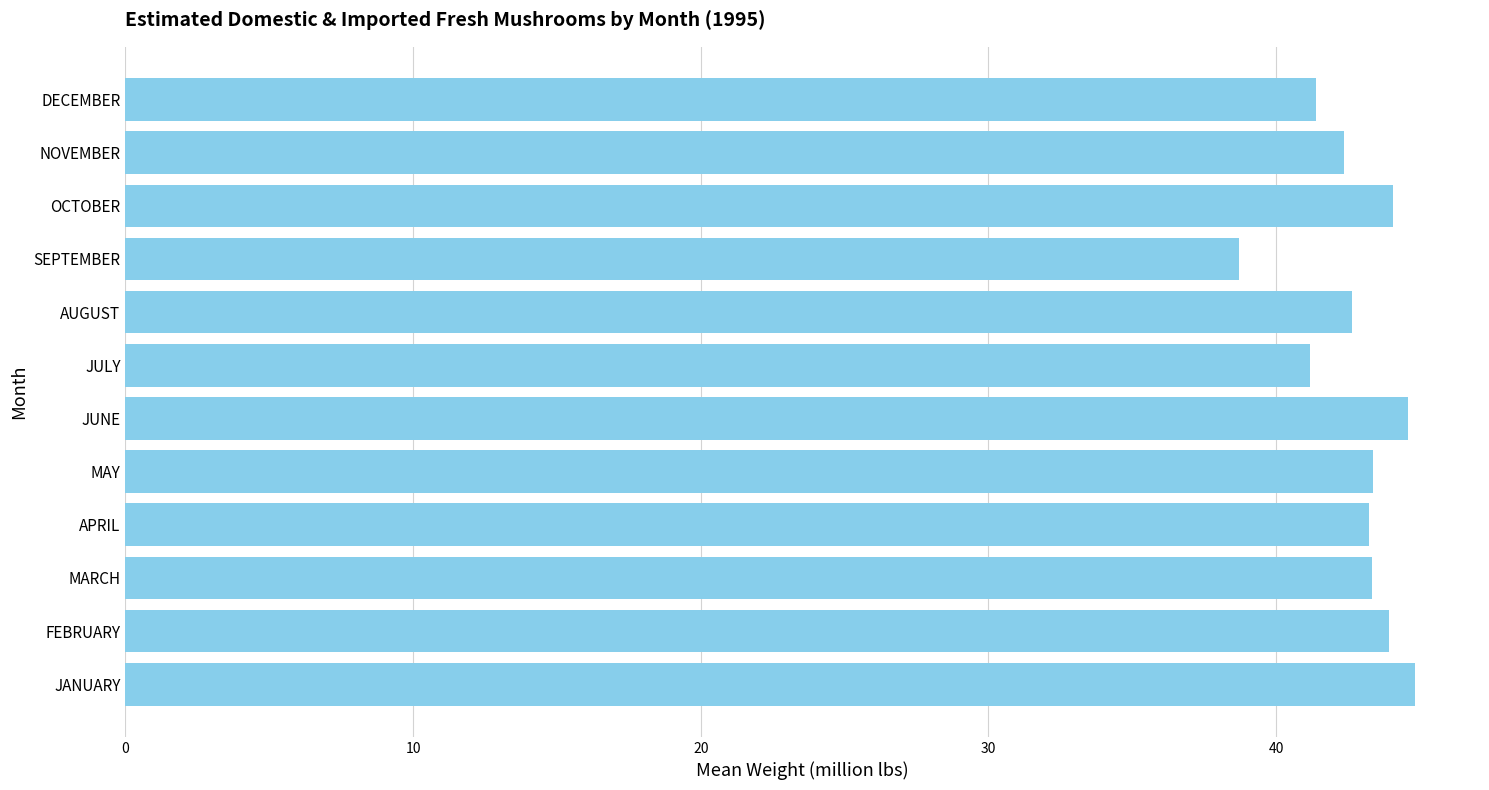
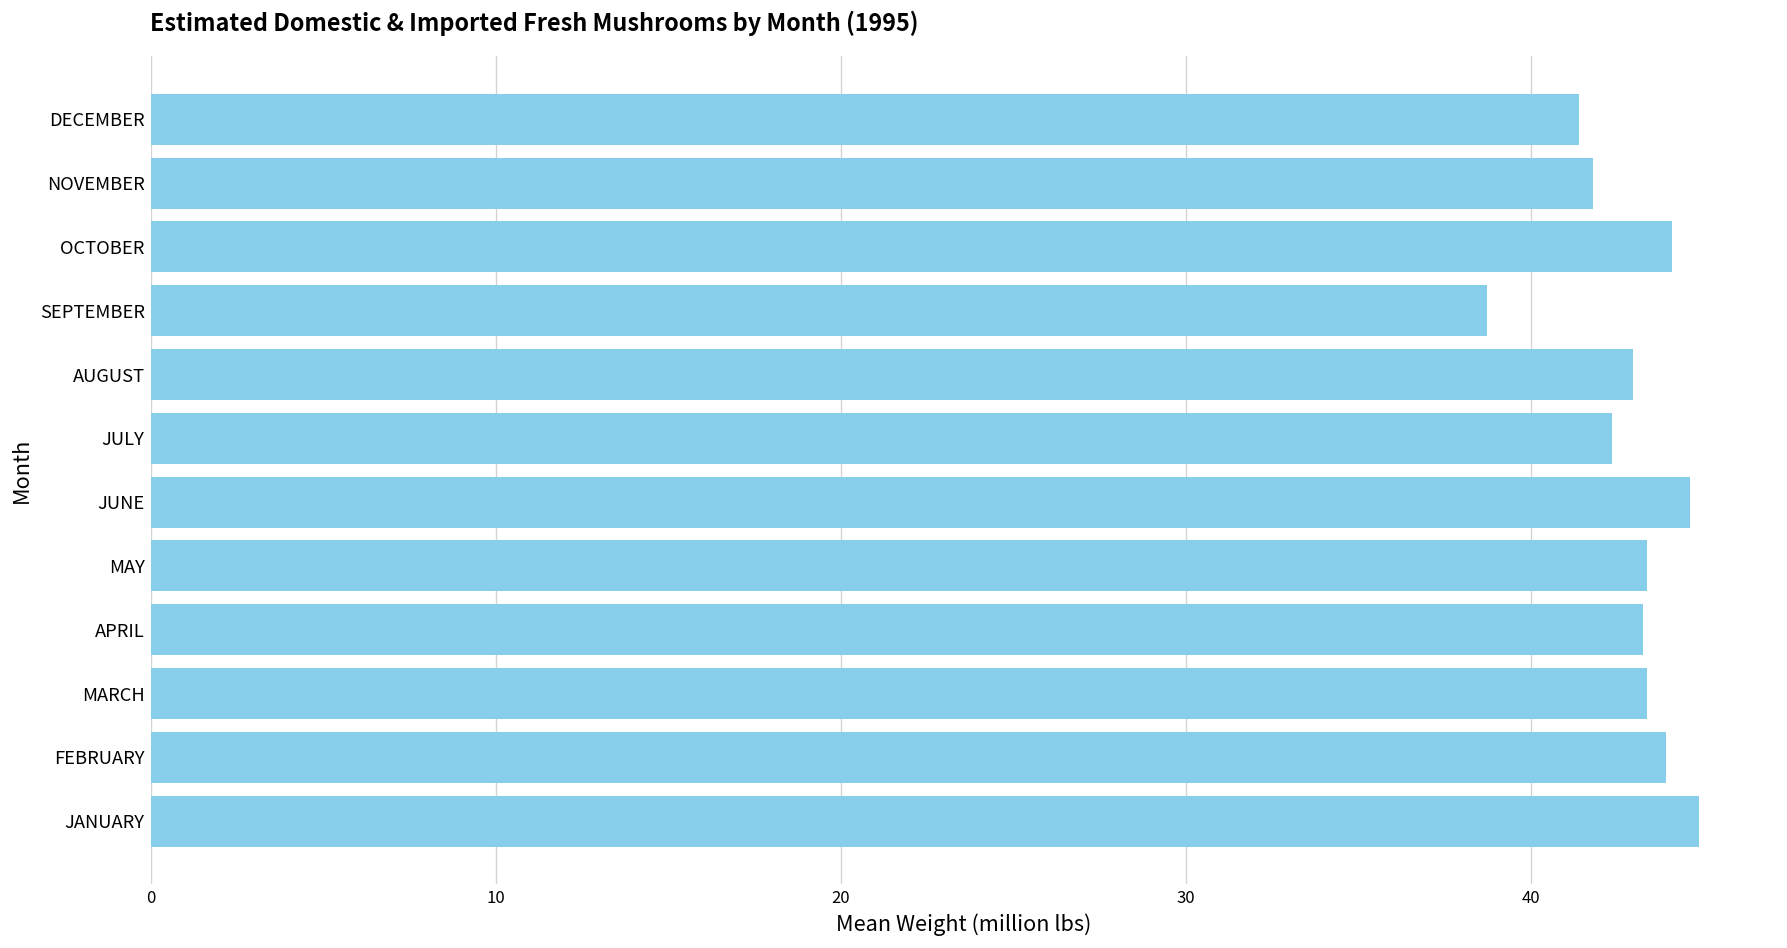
  {
    "DECEMBER": 41.4,
-   "NOVEMBER": 42.4,
+   "NOVEMBER": 41.8,
    "OCTOBER": 44.1,
    "SEPTEMBER": 38.7,
-   "AUGUST": 42.7,
-   "JULY": 41.2,
+   "AUGUST": 43.0,
+   "JULY": 42.3,
    "JUNE": 44.6,
    "MAY": 43.4,
    "APRIL": 43.2,
    "MARCH": 43.4,
    "FEBRUARY": 43.9,
    "JANUARY": 44.9
  }
